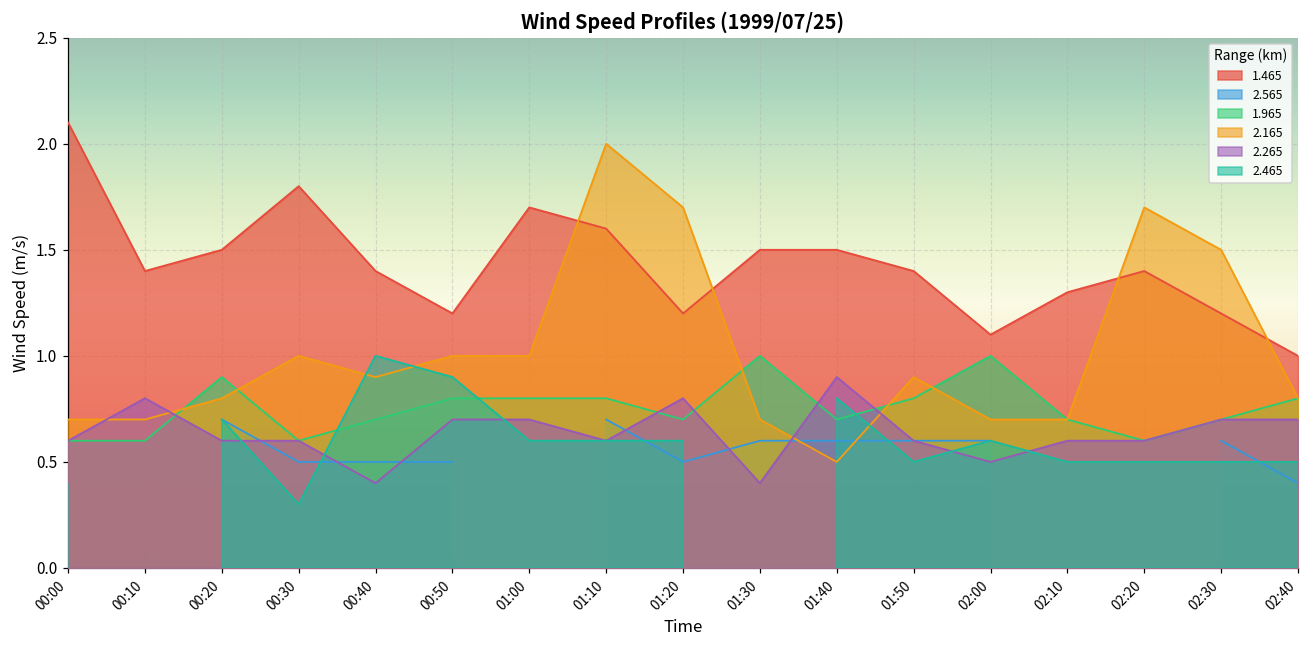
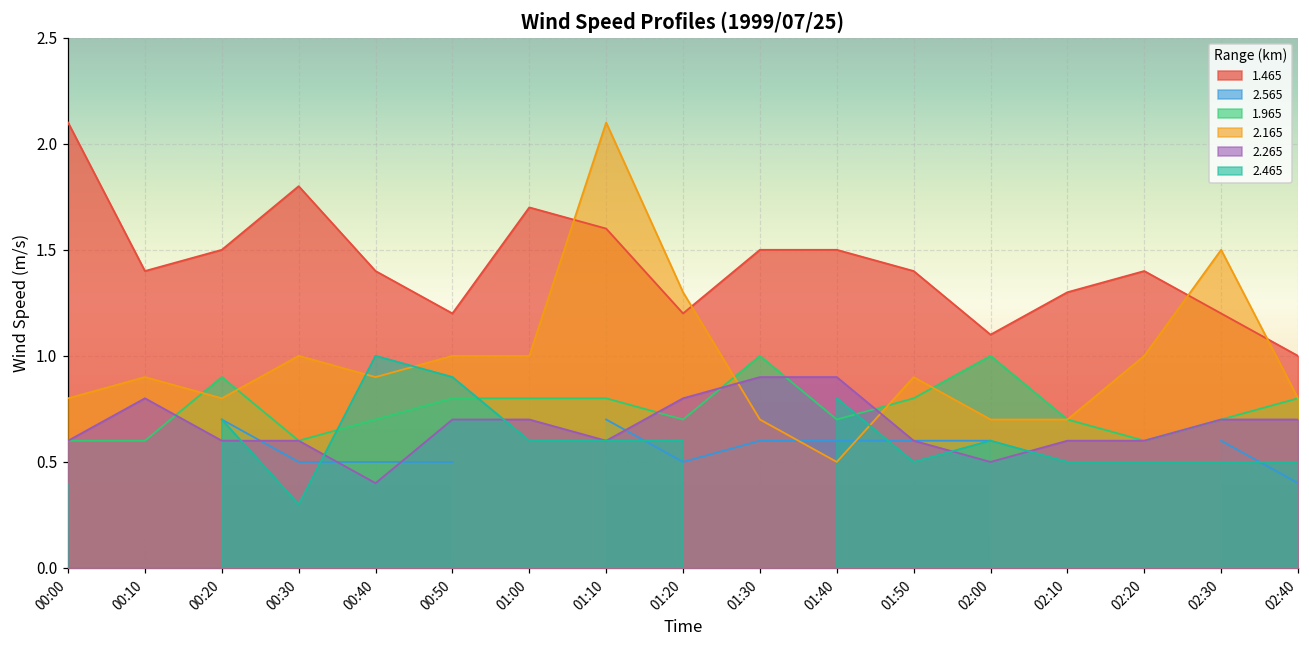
  {
    "1.465": {
      "00:00": 2.1,
      "00:10": 1.4,
      "00:20": 1.5,
      "00:30": 1.8,
      "00:40": 1.4,
      "00:50": 1.2,
      "01:00": 1.7,
      "01:10": 1.6,
      "01:20": 1.2,
      "01:30": 1.5,
      "01:40": 1.5,
      "01:50": 1.4,
      "02:00": 1.1,
      "02:10": 1.3,
      "02:20": 1.4,
      "02:30": 1.2,
      "02:40": 1.0
    },
    "2.165": {
-     "00:00": 0.7,
-     "00:10": 0.7,
+     "00:00": 0.8,
+     "00:10": 0.9,
      "00:20": 0.8,
      "00:30": 1.0,
      "00:40": 0.9,
      "00:50": 1.0,
      "01:00": 1.0,
-     "01:10": 2.0,
-     "01:20": 1.7,
+     "01:10": 2.1,
+     "01:20": 1.3,
      "01:30": 0.7,
      "01:40": 0.5,
      "01:50": 0.9,
      "02:00": 0.7,
-     "02:20": 1.7,
+     "02:20": 1.0,
      "02:30": 1.5
    },
    "2.265": {
      "00:10": 0.8,
      "00:20": 0.6,
      "00:40": 0.4,
      "00:50": 0.7,
      "01:00": 0.7,
      "01:20": 0.8,
-     "01:30": 0.4,
+     "01:30": 0.9,
      "01:40": 0.9,
      "02:00": 0.5,
      "02:10": 0.6,
      "02:40": 0.7
    }
  }
